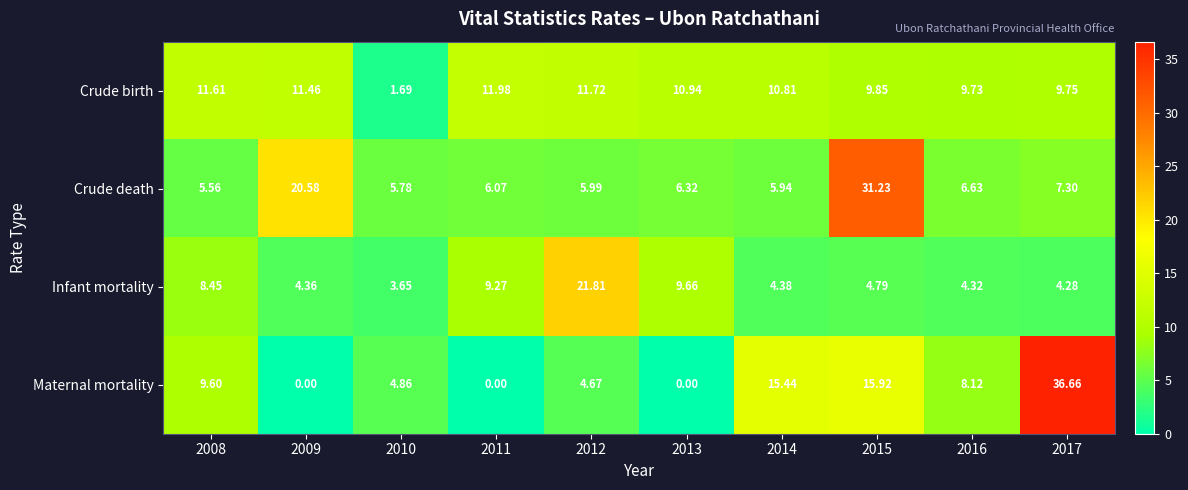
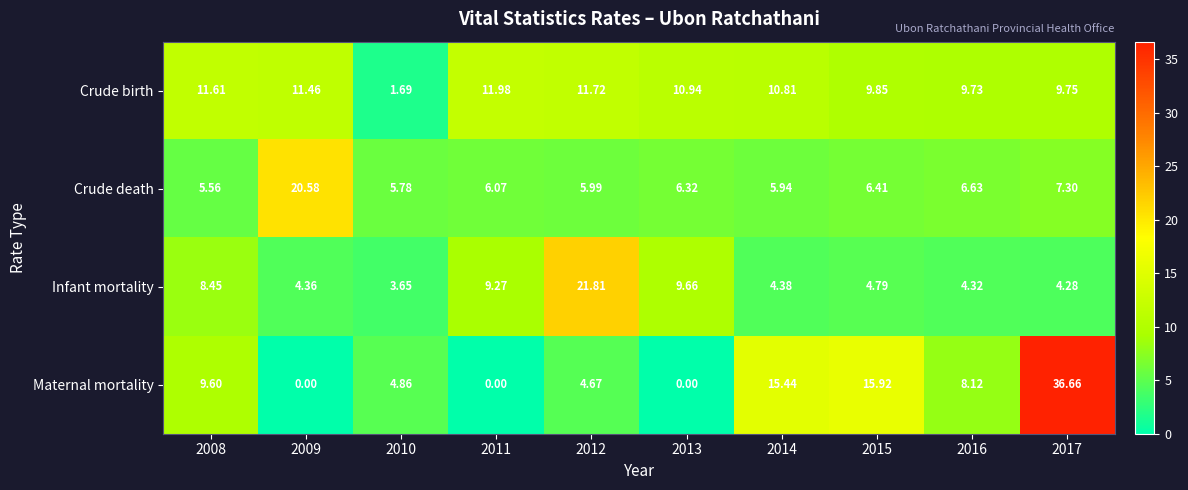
  {
    "Crude birth": {
      "2008": 11.61,
      "2009": 11.46,
      "2010": 1.69,
      "2011": 11.98,
      "2012": 11.72,
      "2013": 10.94,
      "2014": 10.81,
      "2015": 9.85,
      "2016": 9.73,
      "2017": 9.75
    },
    "Crude death": {
      "2008": 5.56,
      "2009": 20.58,
      "2010": 5.78,
      "2011": 6.07,
      "2012": 5.99,
      "2013": 6.32,
      "2014": 5.94,
-     "2015": 31.23,
+     "2015": 6.41,
      "2016": 6.63,
      "2017": 7.30
    },
    "Infant mortality": {
      "2008": 8.45,
      "2009": 4.36,
      "2010": 3.65,
      "2011": 9.27,
      "2012": 21.81,
      "2013": 9.66,
      "2014": 4.38,
      "2015": 4.79,
      "2016": 4.32,
      "2017": 4.28
    },
    "Maternal mortality": {
      "2008": 9.60,
      "2009": 0.00,
      "2010": 4.86,
      "2011": 0.00,
      "2012": 4.67,
      "2013": 0.00,
      "2014": 15.44,
      "2015": 15.92,
      "2016": 8.12,
      "2017": 36.66
    }
  }
